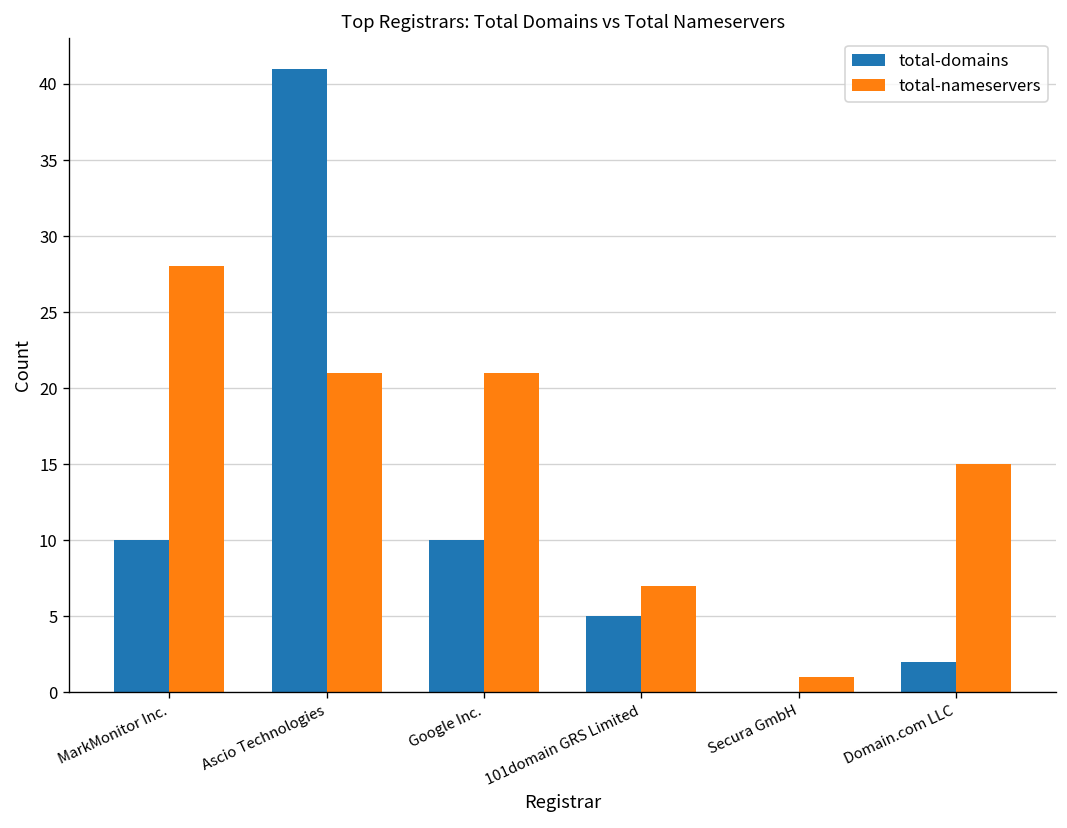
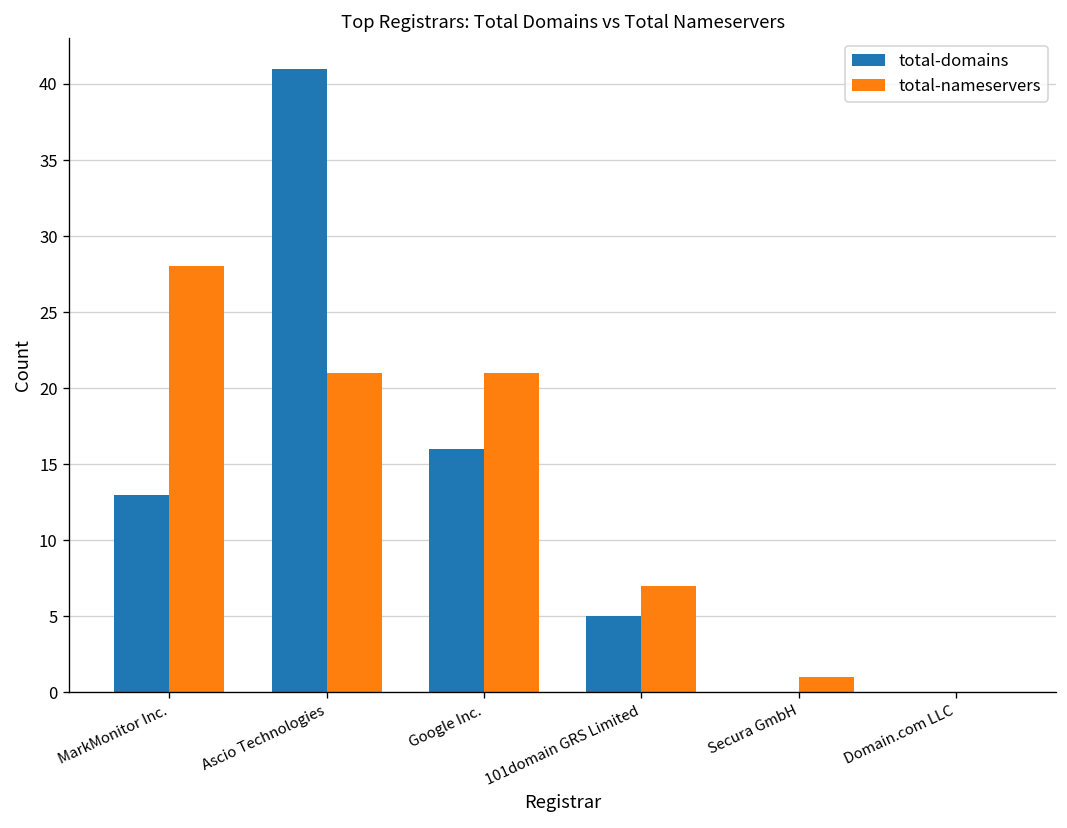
  {
    "total-domains": {
-     "MarkMonitor Inc.": 10,
+     "MarkMonitor Inc.": 13,
      "Ascio Technologies": 41,
-     "Google Inc.": 10,
+     "Google Inc.": 16,
      "101domain GRS Limited": 5,
      "Secura GmbH": 0,
-     "Domain.com LLC": 2
+     "Domain.com LLC": 0
    },
    "total-nameservers": {
      "MarkMonitor Inc.": 28,
      "Ascio Technologies": 21,
      "Google Inc.": 21,
      "101domain GRS Limited": 7,
      "Secura GmbH": 1,
-     "Domain.com LLC": 15
+     "Domain.com LLC": 0
    }
  }
